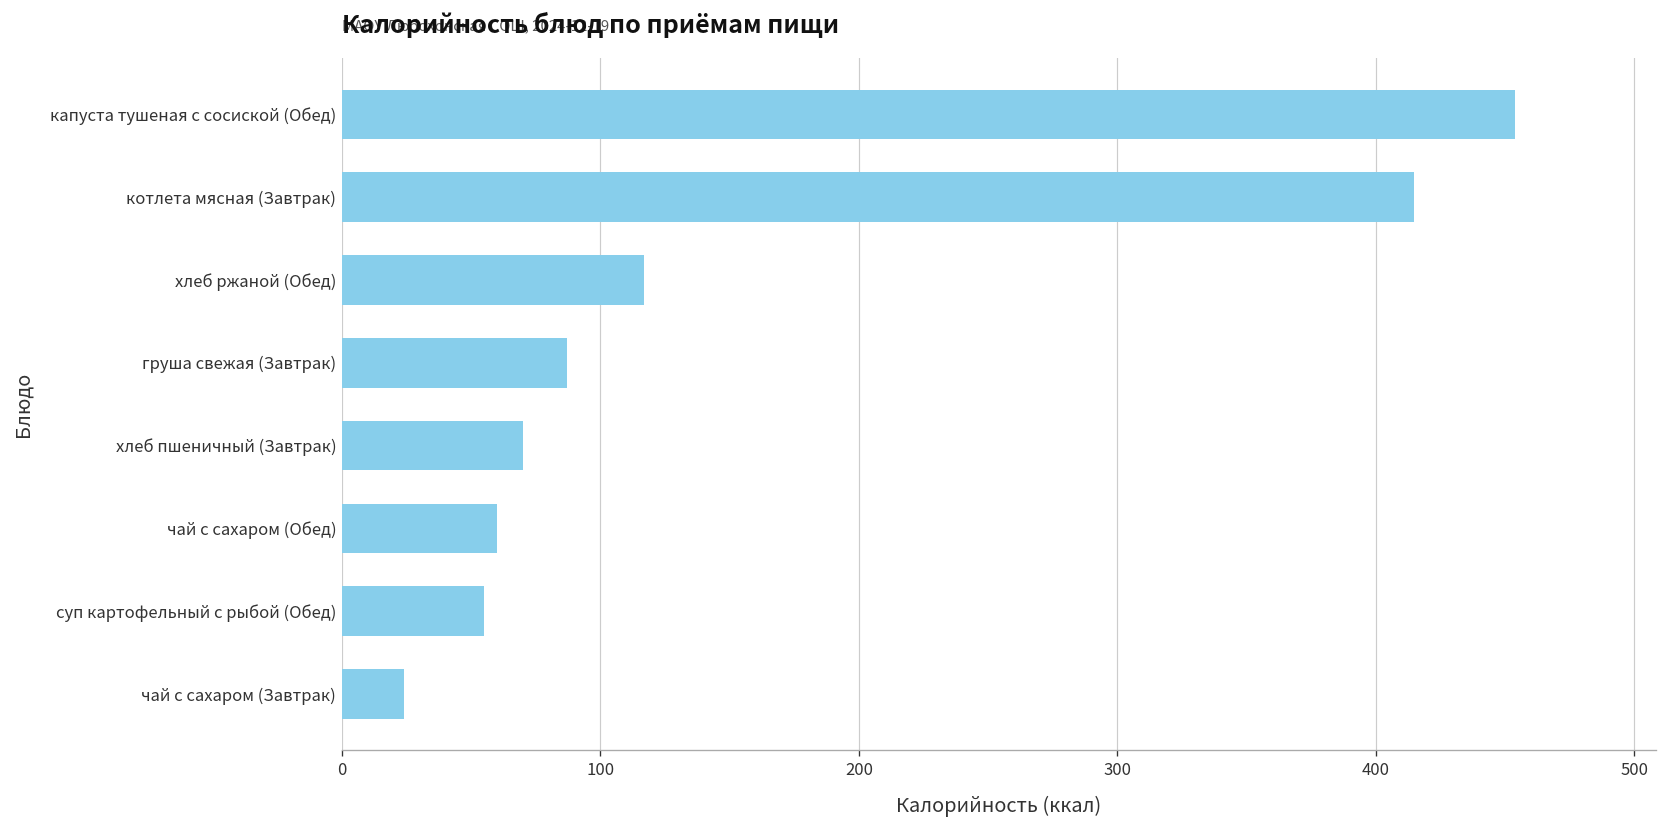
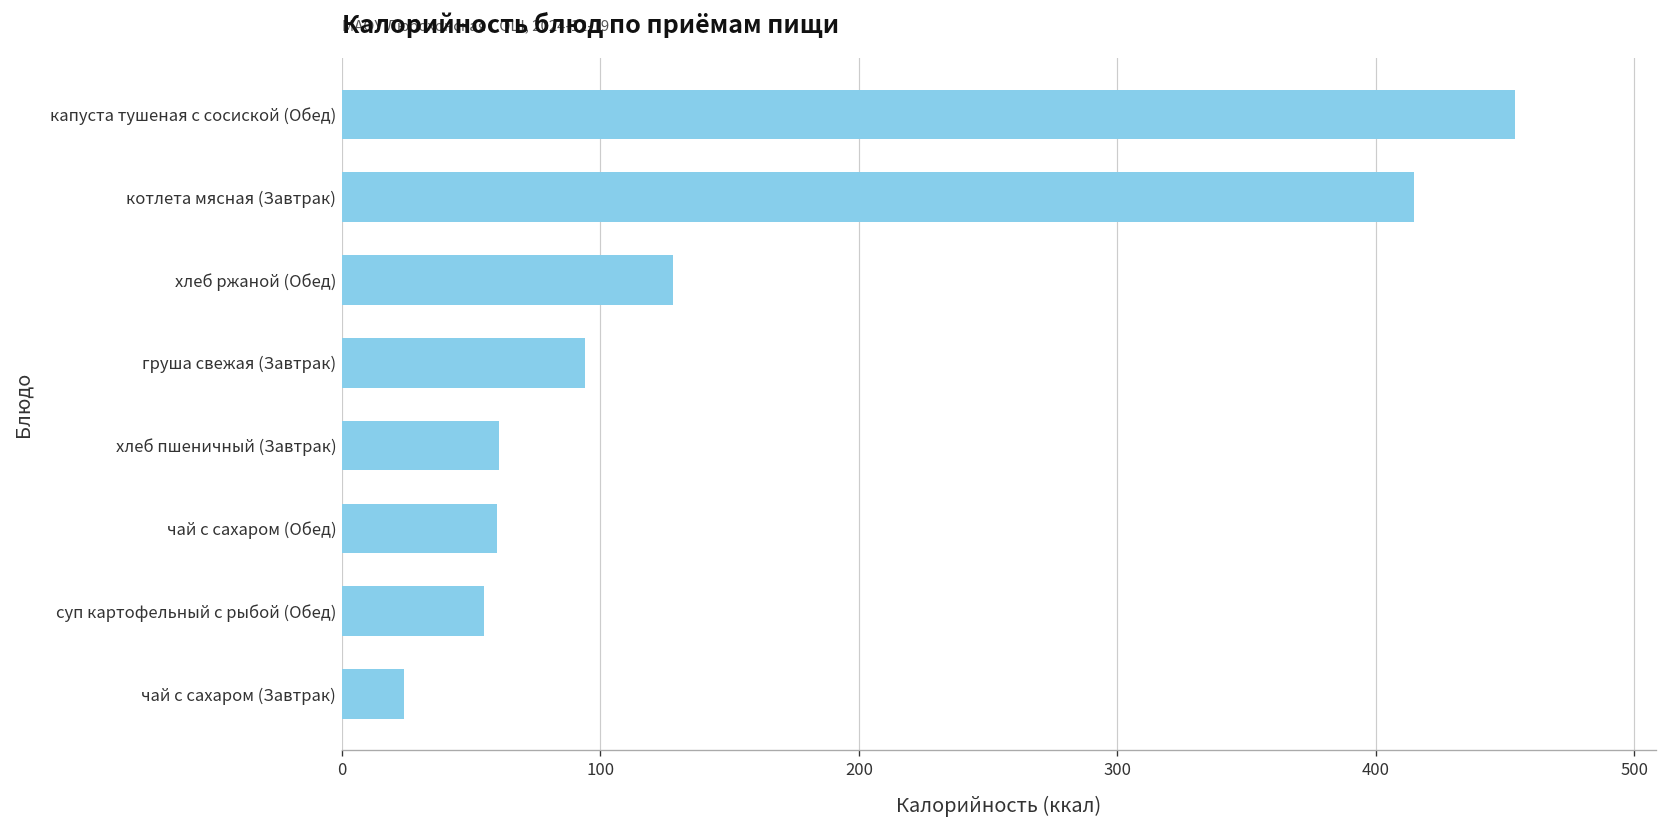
  {
    "капуста тушеная с сосиской (Обед)": 454,
    "котлета мясная (Завтрак)": 415,
-   "хлеб ржаной (Обед)": 117,
-   "груша свежая (Завтрак)": 87,
-   "хлеб пшеничный (Завтрак)": 70,
+   "хлеб ржаной (Обед)": 128,
+   "груша свежая (Завтрак)": 94,
+   "хлеб пшеничный (Завтрак)": 61,
    "чай с сахаром (Обед)": 60,
    "суп картофельный с рыбой (Обед)": 55,
    "чай с сахаром (Завтрак)": 24
  }
